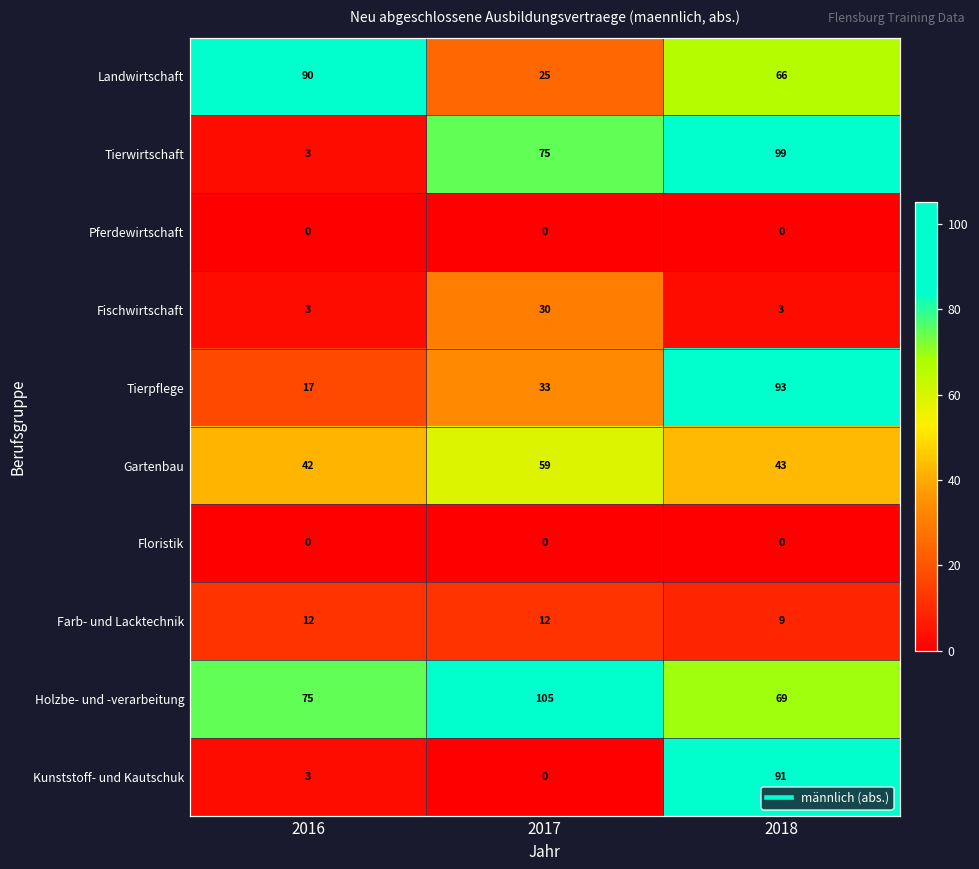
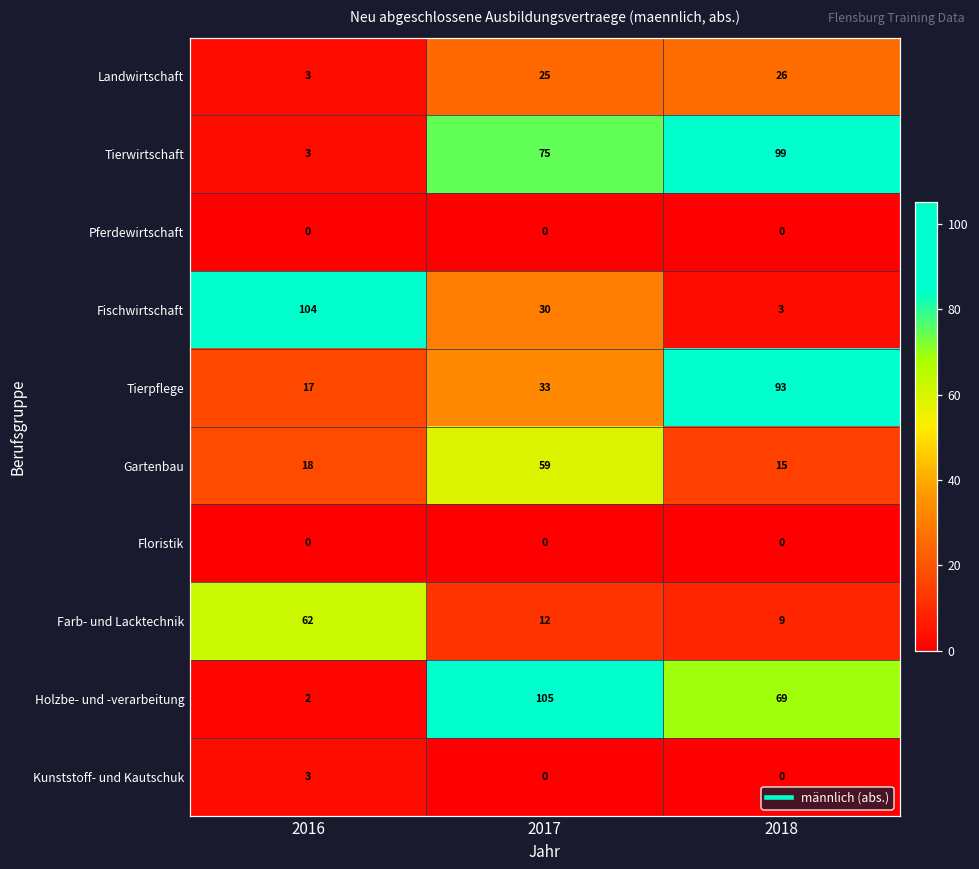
  {
    "Landwirtschaft": {
-     "2016": 90,
+     "2016": 3,
      "2017": 25,
-     "2018": 66
+     "2018": 26
    },
    "Tierwirtschaft": {
      "2016": 3,
      "2017": 75,
      "2018": 99
    },
    "Pferdewirtschaft": {
      "2016": 0,
      "2017": 0,
      "2018": 0
    },
    "Fischwirtschaft": {
-     "2016": 3,
+     "2016": 104,
      "2017": 30,
      "2018": 3
    },
    "Tierpflege": {
      "2016": 17,
      "2017": 33,
      "2018": 93
    },
    "Gartenbau": {
-     "2016": 42,
+     "2016": 18,
      "2017": 59,
-     "2018": 43
+     "2018": 15
    },
    "Floristik": {
      "2016": 0,
      "2017": 0,
      "2018": 0
    },
    "Farb- und Lacktechnik": {
-     "2016": 12,
+     "2016": 62,
      "2017": 12,
      "2018": 9
    },
    "Holzbe- und -verarbeitung": {
-     "2016": 75,
+     "2016": 2,
      "2017": 105,
      "2018": 69
    },
    "Kunststoff- und Kautschuk": {
      "2016": 3,
      "2017": 0,
-     "2018": 91
+     "2018": 0
    }
  }
